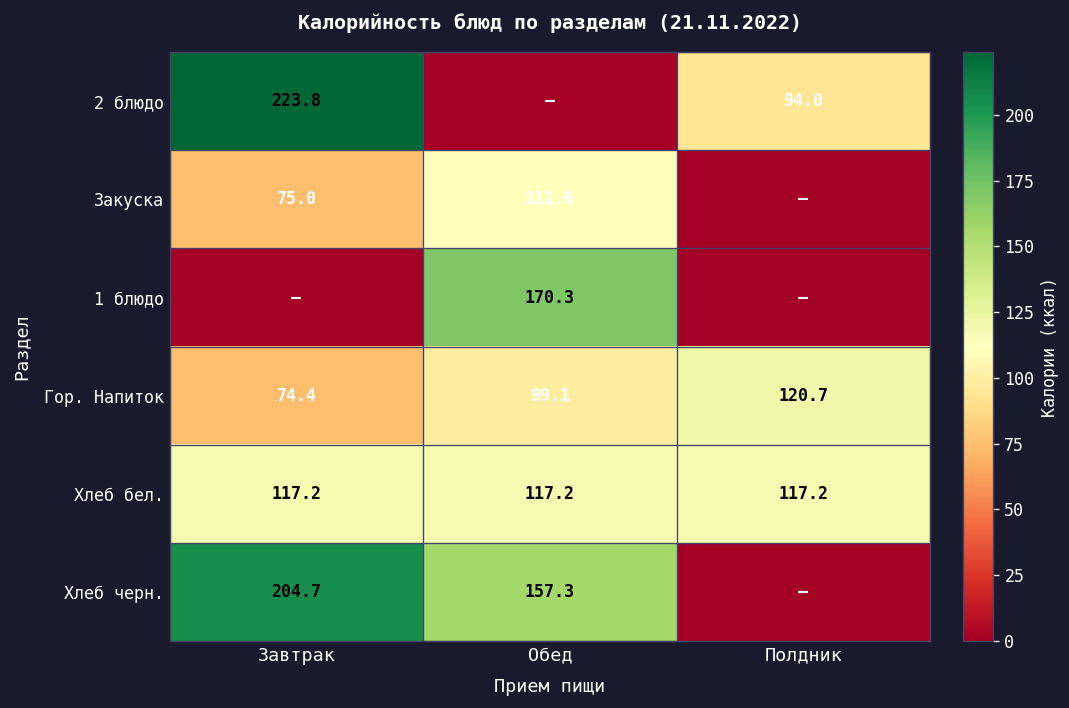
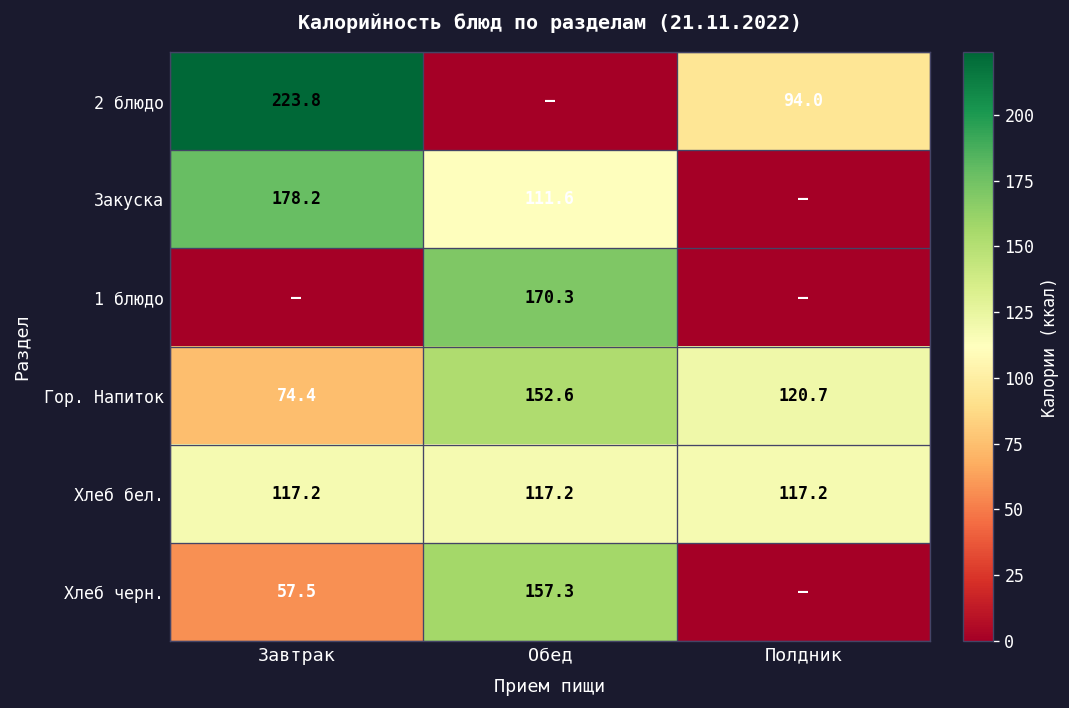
  {
    "2 блюдо": {
      "Завтрак": 223.8,
      "Полдник": 94.0
    },
    "Закуска": {
-     "Завтрак": 75.0,
+     "Завтрак": 178.2,
      "Обед": 111.6
    },
    "1 блюдо": {
      "Обед": 170.3
    },
    "Гор. Напиток": {
      "Завтрак": 74.4,
-     "Обед": 99.1,
+     "Обед": 152.6,
      "Полдник": 120.7
    },
    "Хлеб бел.": {
      "Завтрак": 117.2,
      "Обед": 117.2,
      "Полдник": 117.2
    },
    "Хлеб черн.": {
-     "Завтрак": 204.7,
+     "Завтрак": 57.5,
      "Обед": 157.3
    }
  }
